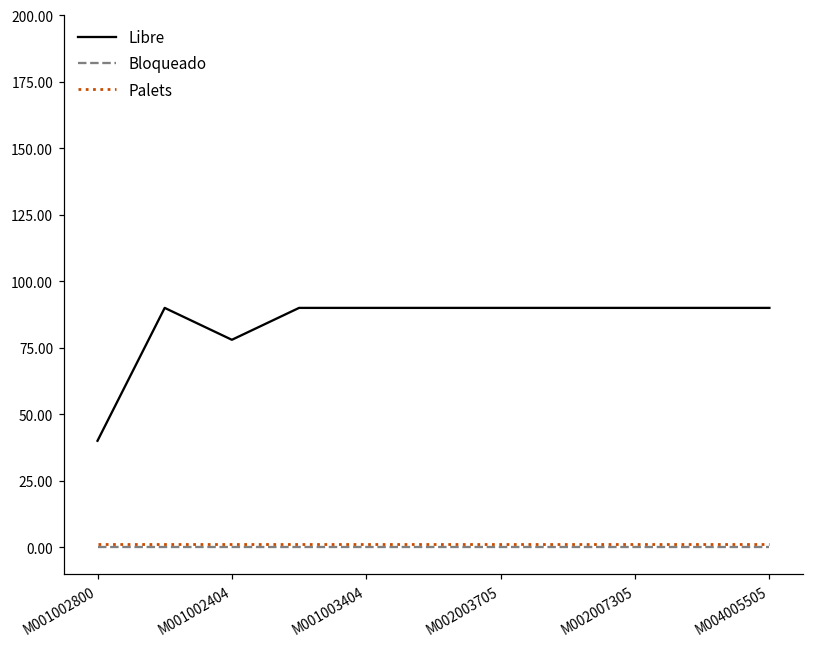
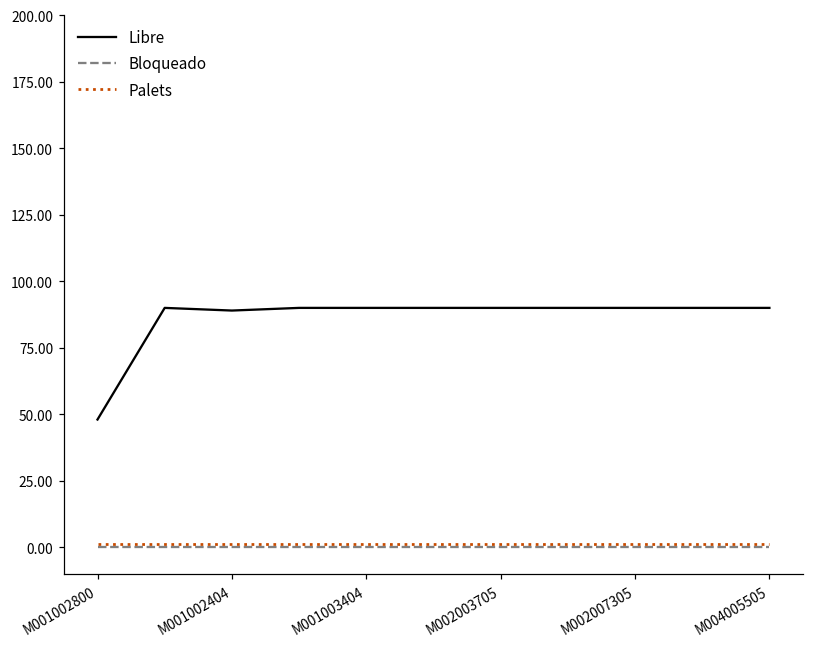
  {
    "Libre": {
-     "M001002800": 40,
-     "M001002404": 78,
+     "M001002800": 48,
+     "M001002404": 89,
      "M001003404": 90,
      "M002003705": 90,
      "M002007305": 90,
      "M004005505": 90
    }
  }
